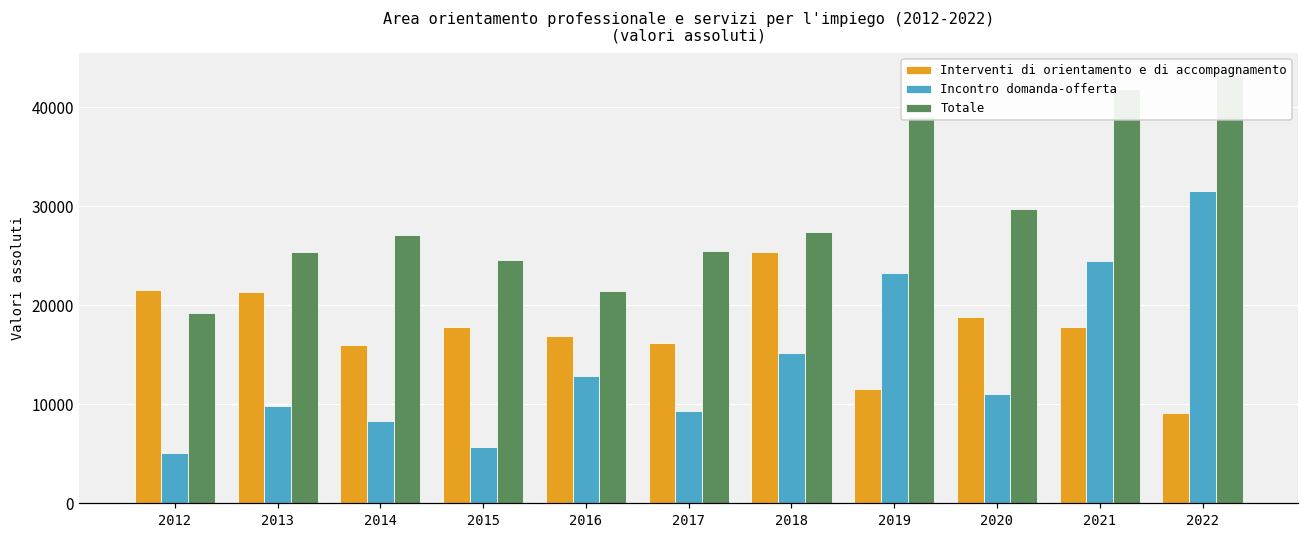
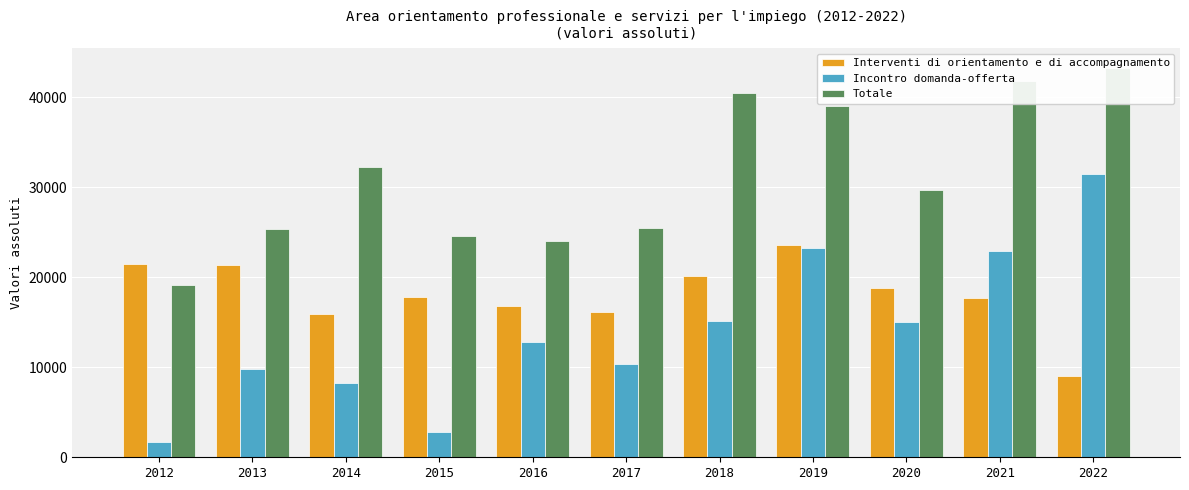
  {
    "Interventi di orientamento e di accompagnamento": {
      "2012": 22000,
      "2013": 21000,
      "2014": 16000,
      "2015": 18000,
      "2016": 17000,
      "2017": 16000,
-     "2018": 25000,
-     "2019": 12000,
+     "2018": 20000,
+     "2019": 24000,
      "2020": 19000,
      "2021": 18000,
      "2022": 9000
    },
    "Incontro domanda-offerta": {
-     "2012": 5000,
+     "2012": 2000,
      "2013": 10000,
      "2014": 8000,
-     "2015": 6000,
+     "2015": 3000,
      "2016": 13000,
-     "2017": 9000,
+     "2017": 10000,
      "2018": 15000,
      "2019": 23000,
-     "2020": 11000,
-     "2021": 24000,
+     "2020": 15000,
+     "2021": 23000,
      "2022": 32000
    },
    "Totale": {
      "2012": 19000,
      "2013": 25000,
-     "2014": 27000,
+     "2014": 32000,
      "2015": 25000,
-     "2016": 21000,
+     "2016": 24000,
      "2017": 25000,
-     "2018": 27000,
+     "2018": 41000,
      "2019": 39000,
      "2020": 30000
    }
  }
